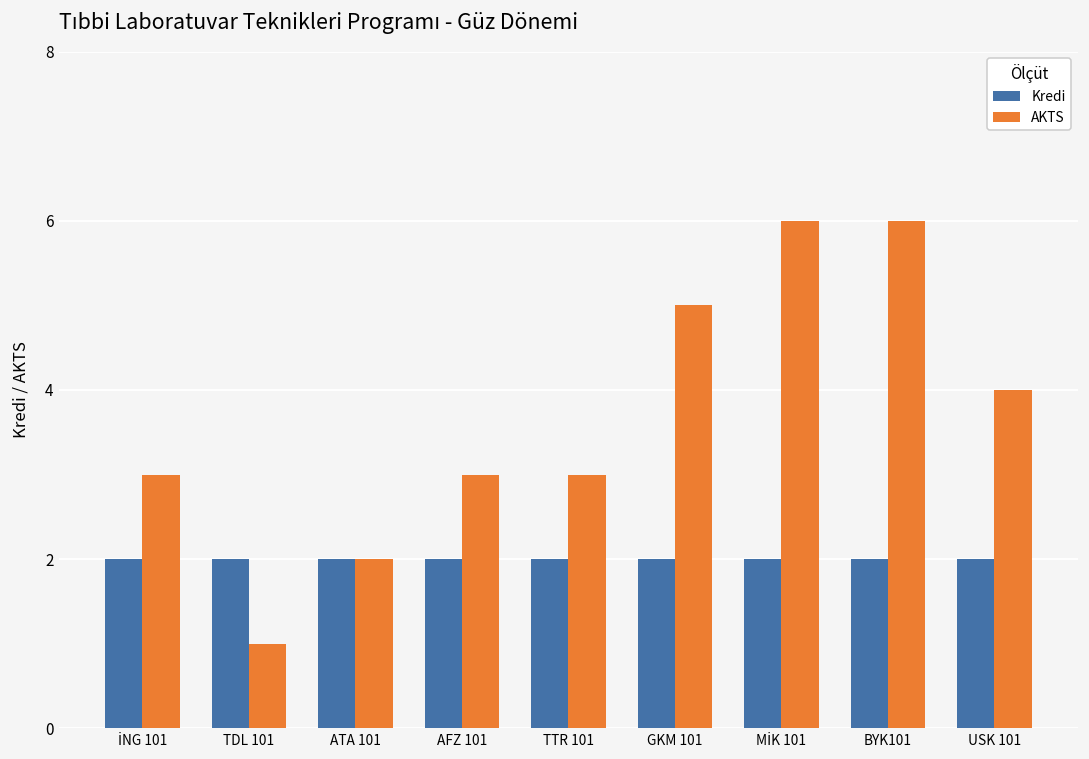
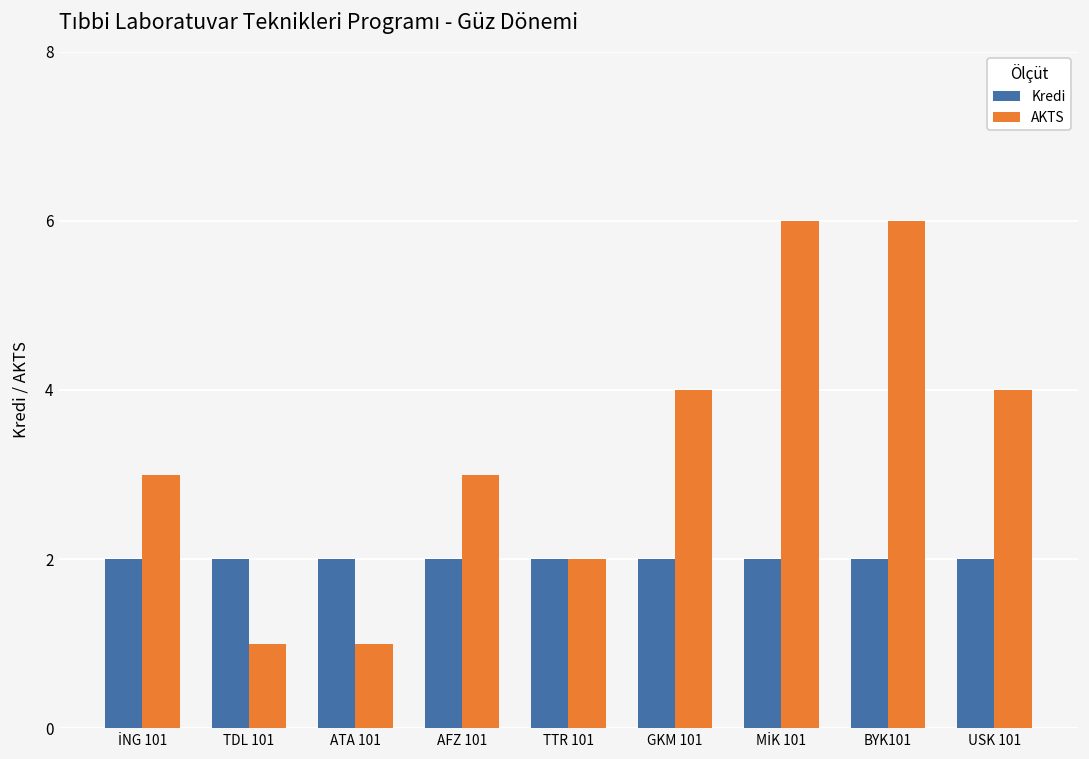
  {
    "Kredi": {
      "İNG 101": 2,
      "TDL 101": 2,
      "ATA 101": 2,
      "AFZ 101": 2,
      "TTR 101": 2,
      "GKM 101": 2,
      "MİK 101": 2,
      "BYK101": 2,
      "USK 101": 2
    },
    "AKTS": {
      "İNG 101": 3,
      "TDL 101": 1,
-     "ATA 101": 2,
+     "ATA 101": 1,
      "AFZ 101": 3,
-     "TTR 101": 3,
-     "GKM 101": 5,
+     "TTR 101": 2,
+     "GKM 101": 4,
      "MİK 101": 6,
      "BYK101": 6,
      "USK 101": 4
    }
  }
